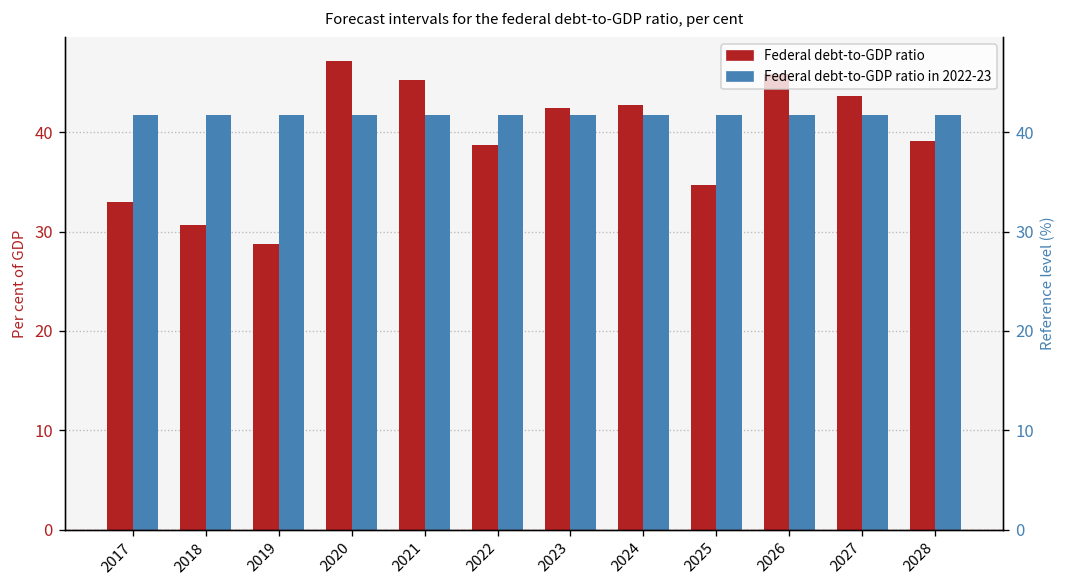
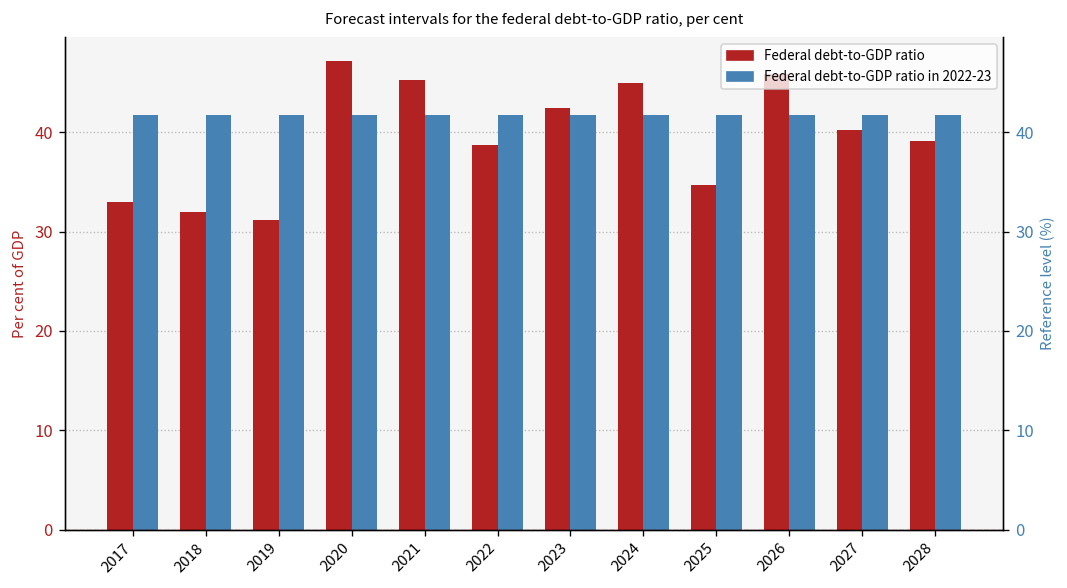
  {
    "Federal debt-to-GDP ratio": {
      "2017": 33,
-     "2018": 31,
-     "2019": 29,
+     "2018": 32,
+     "2019": 31,
      "2020": 47,
      "2021": 45,
      "2022": 39,
      "2023": 42,
-     "2024": 43,
+     "2024": 45,
      "2025": 35,
-     "2027": 44,
+     "2027": 40,
      "2028": 39
    },
    "Federal debt-to-GDP ratio in 2022-23": {
      "2017": 42,
      "2018": 42,
      "2019": 42,
      "2020": 42,
      "2021": 42,
      "2022": 42,
      "2023": 42,
      "2024": 42,
      "2025": 42,
      "2026": 42,
      "2027": 42,
      "2028": 42
    }
  }
